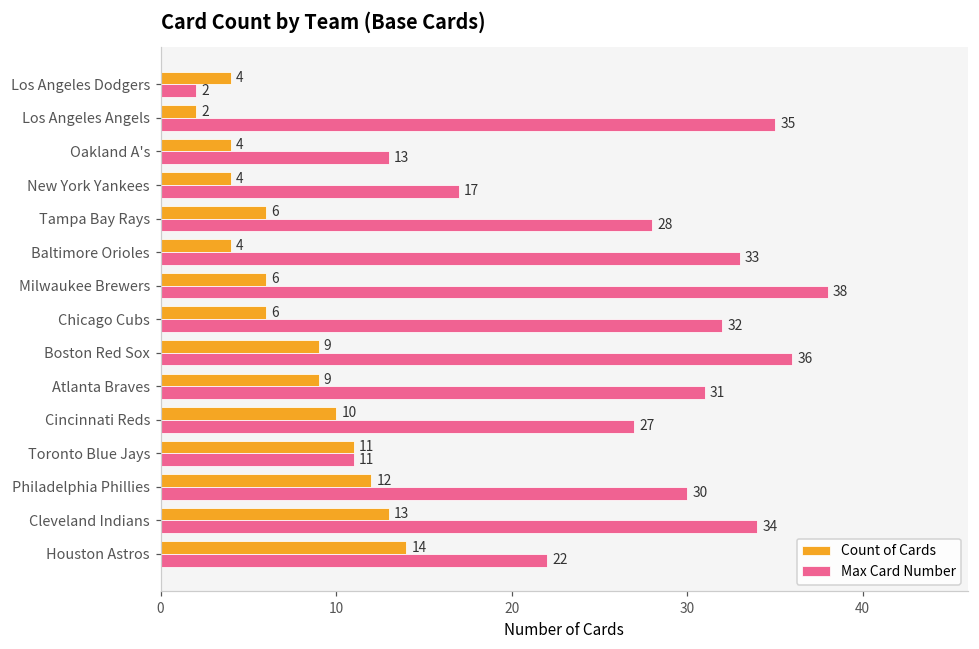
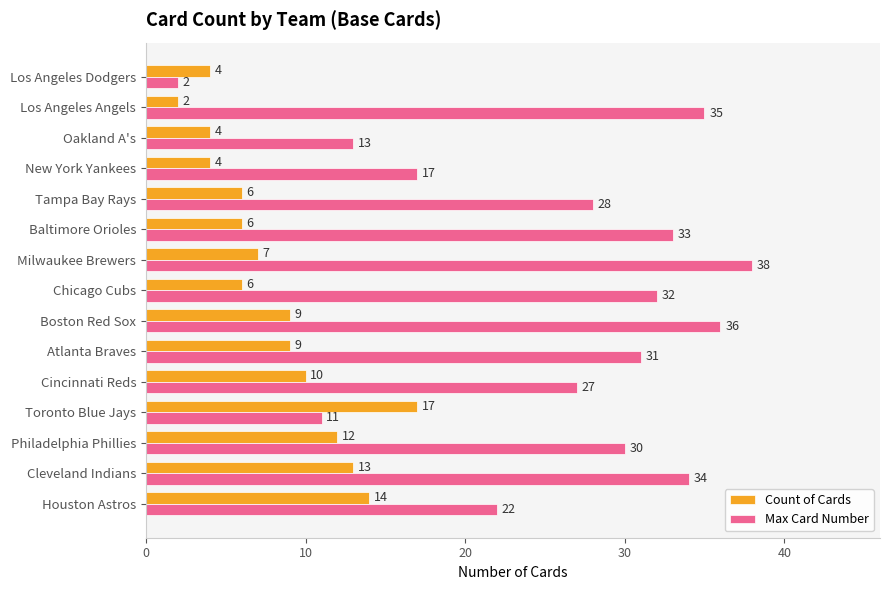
  {
    "Count of Cards": {
      "Los Angeles Dodgers": 4,
      "Los Angeles Angels": 2,
      "Oakland A's": 4,
      "New York Yankees": 4,
      "Tampa Bay Rays": 6,
-     "Baltimore Orioles": 4,
-     "Milwaukee Brewers": 6,
+     "Baltimore Orioles": 6,
+     "Milwaukee Brewers": 7,
      "Chicago Cubs": 6,
      "Boston Red Sox": 9,
      "Atlanta Braves": 9,
      "Cincinnati Reds": 10,
-     "Toronto Blue Jays": 11,
+     "Toronto Blue Jays": 17,
      "Philadelphia Phillies": 12,
      "Cleveland Indians": 13,
      "Houston Astros": 14
    },
    "Max Card Number": {
      "Los Angeles Dodgers": 2,
      "Los Angeles Angels": 35,
      "Oakland A's": 13,
      "New York Yankees": 17,
      "Tampa Bay Rays": 28,
      "Baltimore Orioles": 33,
      "Milwaukee Brewers": 38,
      "Chicago Cubs": 32,
      "Boston Red Sox": 36,
      "Atlanta Braves": 31,
      "Cincinnati Reds": 27,
      "Toronto Blue Jays": 11,
      "Philadelphia Phillies": 30,
      "Cleveland Indians": 34,
      "Houston Astros": 22
    }
  }
